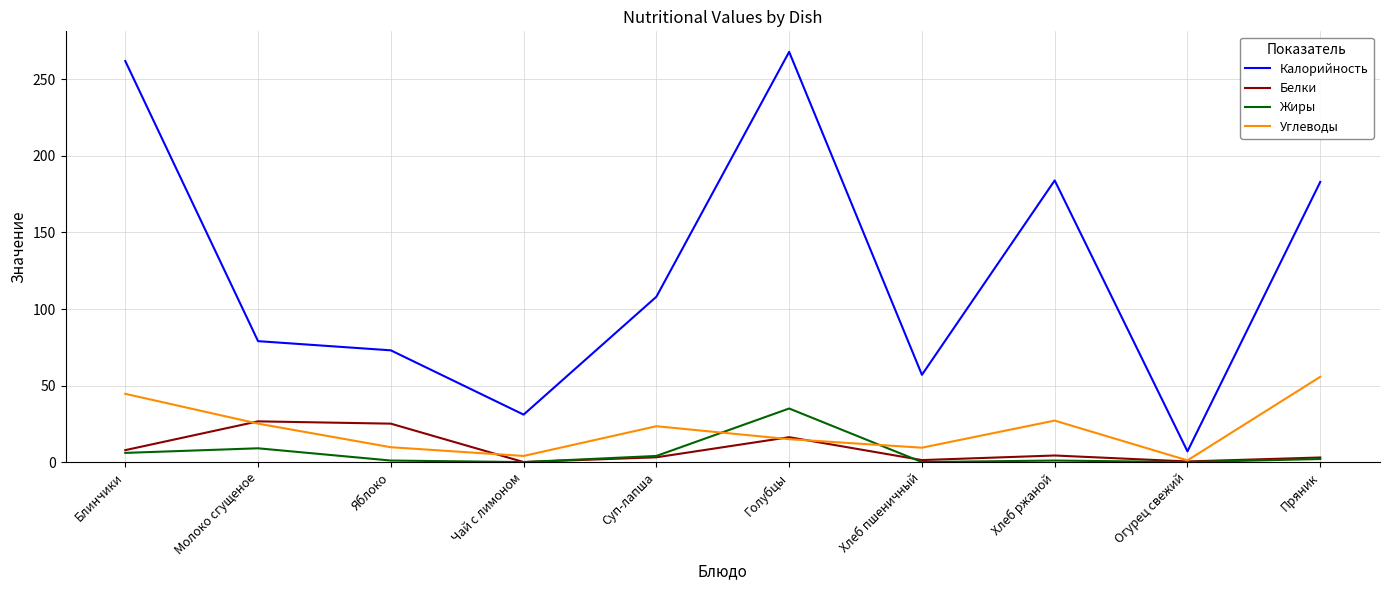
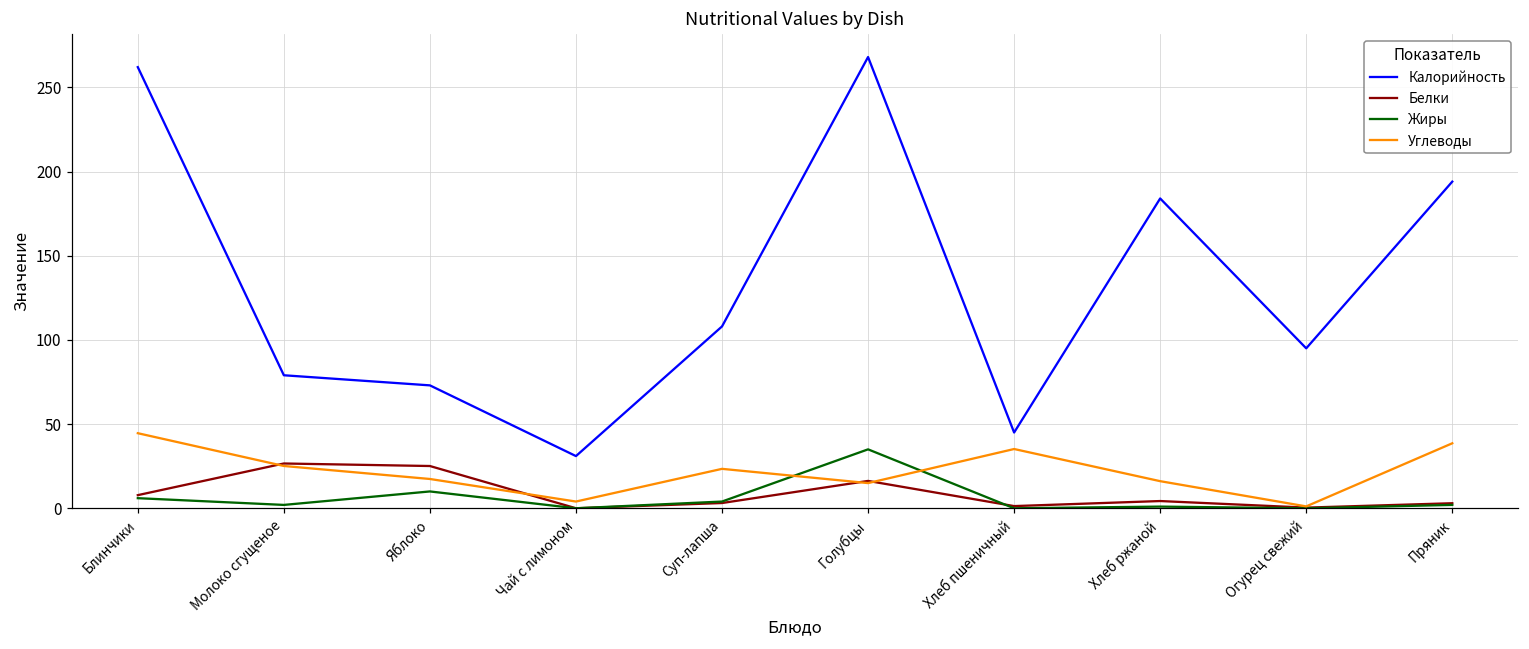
  {
    "Калорийность": {
      "Блинчики": 262,
      "Молоко сгущеное": 79,
      "Яблоко": 73,
      "Чай с лимоном": 31,
      "Суп-лапша": 108,
      "Голубцы": 268,
-     "Хлеб пшеничный": 57,
+     "Хлеб пшеничный": 45,
      "Хлеб ржаной": 184,
-     "Огурец свежий": 7,
-     "Пряник": 183
+     "Огурец свежий": 95,
+     "Пряник": 194
    },
    "Белки": {
      "Блинчики": 8,
      "Яблоко": 25,
      "Хлеб ржаной": 4
    },
    "Жиры": {
      "Блинчики": 6,
-     "Молоко сгущеное": 9,
-     "Яблоко": 1,
+     "Молоко сгущеное": 2,
+     "Яблоко": 10,
      "Голубцы": 35,
      "Хлеб ржаной": 1
    },
    "Углеводы": {
      "Блинчики": 45,
-     "Яблоко": 10,
+     "Яблоко": 17,
      "Чай с лимоном": 4,
      "Суп-лапша": 23,
-     "Хлеб пшеничный": 9,
-     "Хлеб ржаной": 27,
-     "Пряник": 56
+     "Хлеб пшеничный": 35,
+     "Хлеб ржаной": 16,
+     "Пряник": 39
    }
  }
